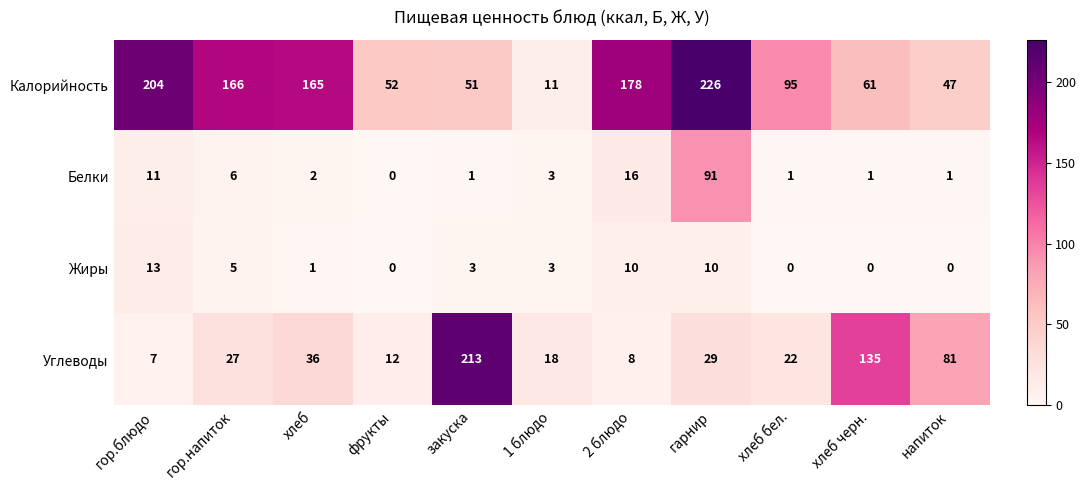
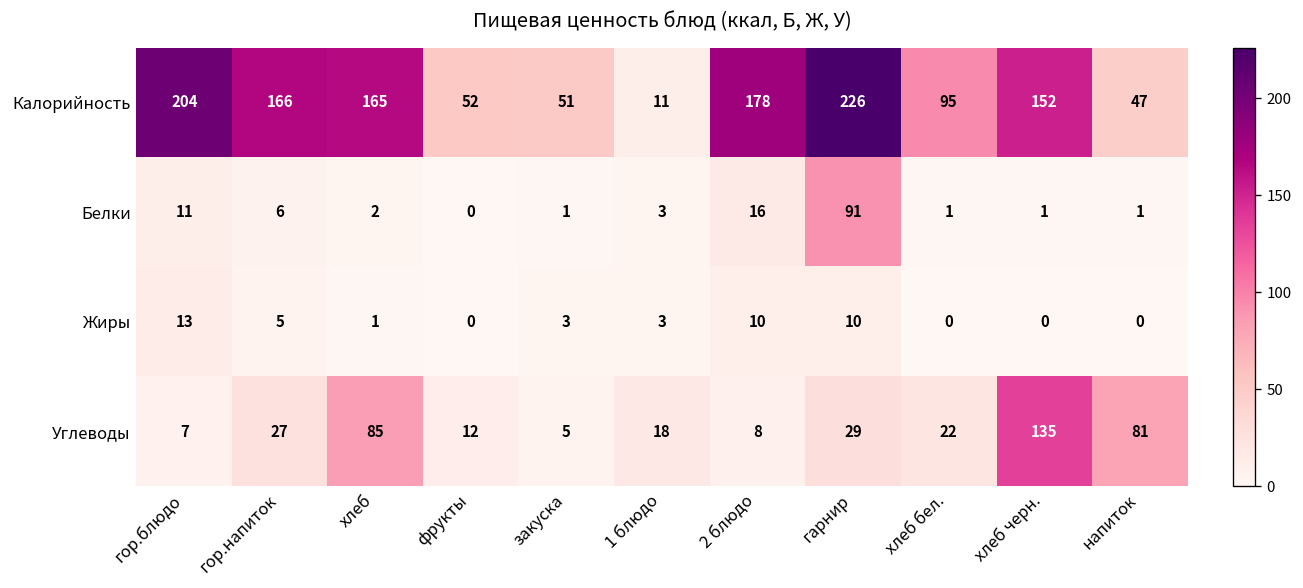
  {
    "Калорийность": {
      "гор.блюдо": 204,
      "гор.напиток": 166,
      "хлеб": 165,
      "фрукты": 52,
      "закуска": 51,
      "1 блюдо": 11,
      "2 блюдо": 178,
      "гарнир": 226,
      "хлеб бел.": 95,
-     "хлеб черн.": 61,
+     "хлеб черн.": 152,
      "напиток": 47
    },
    "Белки": {
      "гор.блюдо": 11,
      "гор.напиток": 6,
      "хлеб": 2,
      "фрукты": 0,
      "закуска": 1,
      "1 блюдо": 3,
      "2 блюдо": 16,
      "гарнир": 91,
      "хлеб бел.": 1,
      "хлеб черн.": 1,
      "напиток": 1
    },
    "Жиры": {
      "гор.блюдо": 13,
      "гор.напиток": 5,
      "хлеб": 1,
      "фрукты": 0,
      "закуска": 3,
      "1 блюдо": 3,
      "2 блюдо": 10,
      "гарнир": 10,
      "хлеб бел.": 0,
      "хлеб черн.": 0,
      "напиток": 0
    },
    "Углеводы": {
      "гор.блюдо": 7,
      "гор.напиток": 27,
-     "хлеб": 36,
+     "хлеб": 85,
      "фрукты": 12,
-     "закуска": 213,
+     "закуска": 5,
      "1 блюдо": 18,
      "2 блюдо": 8,
      "гарнир": 29,
      "хлеб бел.": 22,
      "хлеб черн.": 135,
      "напиток": 81
    }
  }
